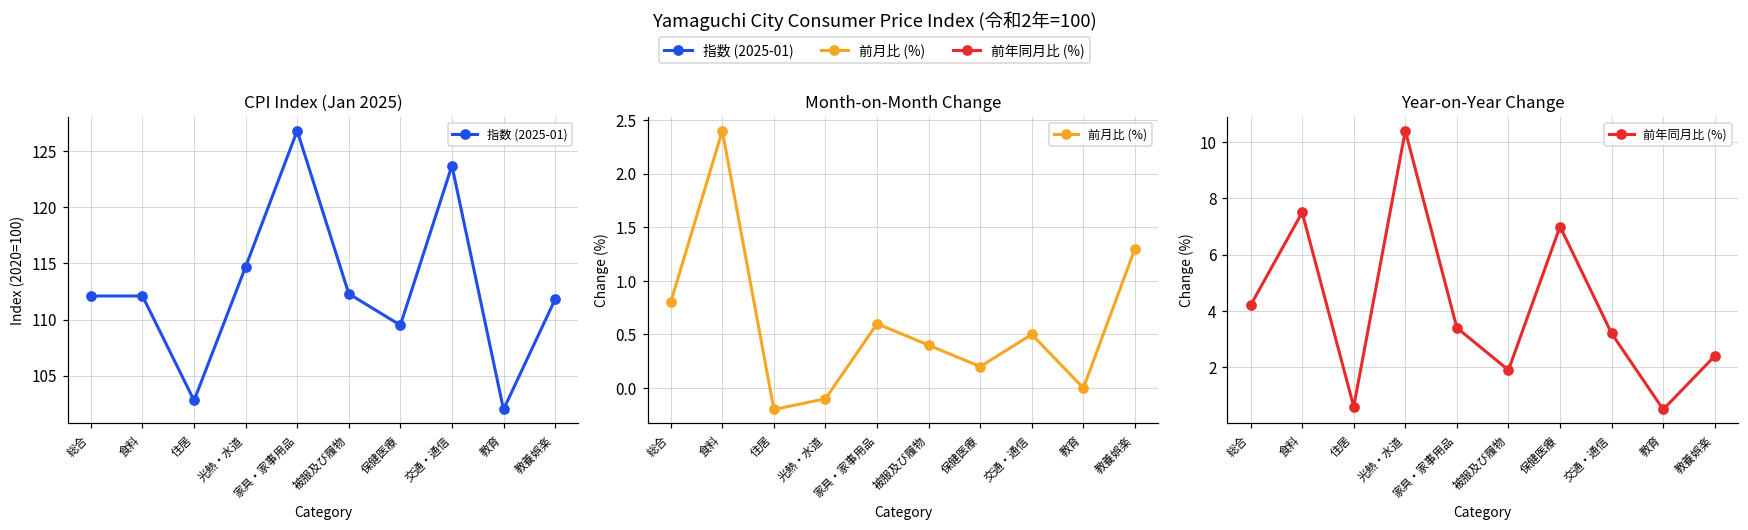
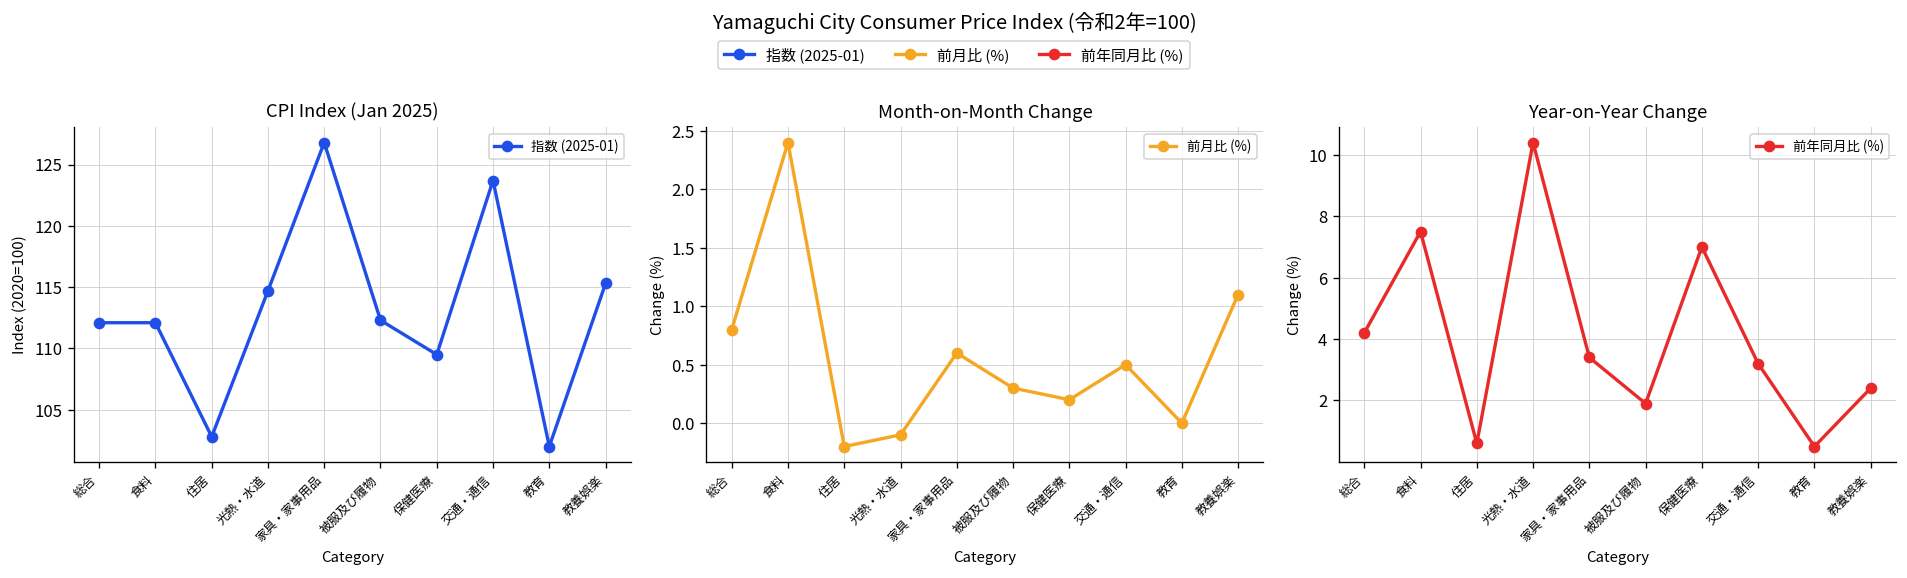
  {
    "CPI Index (Jan 2025)": {
      "総合": 112.1,
      "食料": 112.1,
      "住居": 102.8,
      "光熱・水道": 114.7,
      "家具・家事用品": 126.8,
      "被服及び履物": 112.3,
      "保健医療": 109.5,
      "交通・通信": 123.7,
      "教育": 102.0,
-     "教養娯楽": 111.8
+     "教養娯楽": 115.3
    },
    "Month-on-Month Change": {
      "総合": 0.8,
      "食料": 2.4,
      "住居": -0.2,
      "光熱・水道": -0.1,
      "家具・家事用品": 0.6,
-     "被服及び履物": 0.4,
+     "被服及び履物": 0.3,
      "保健医療": 0.2,
      "交通・通信": 0.5,
      "教育": 0.0,
-     "教養娯楽": 1.3
+     "教養娯楽": 1.1
    },
    "Year-on-Year Change": {
      "総合": 4.2,
      "食料": 7.5,
      "住居": 0.6,
      "光熱・水道": 10.4,
      "家具・家事用品": 3.4,
      "被服及び履物": 1.9,
      "保健医療": 7.0,
      "交通・通信": 3.2,
      "教育": 0.5,
      "教養娯楽": 2.4
    }
  }
